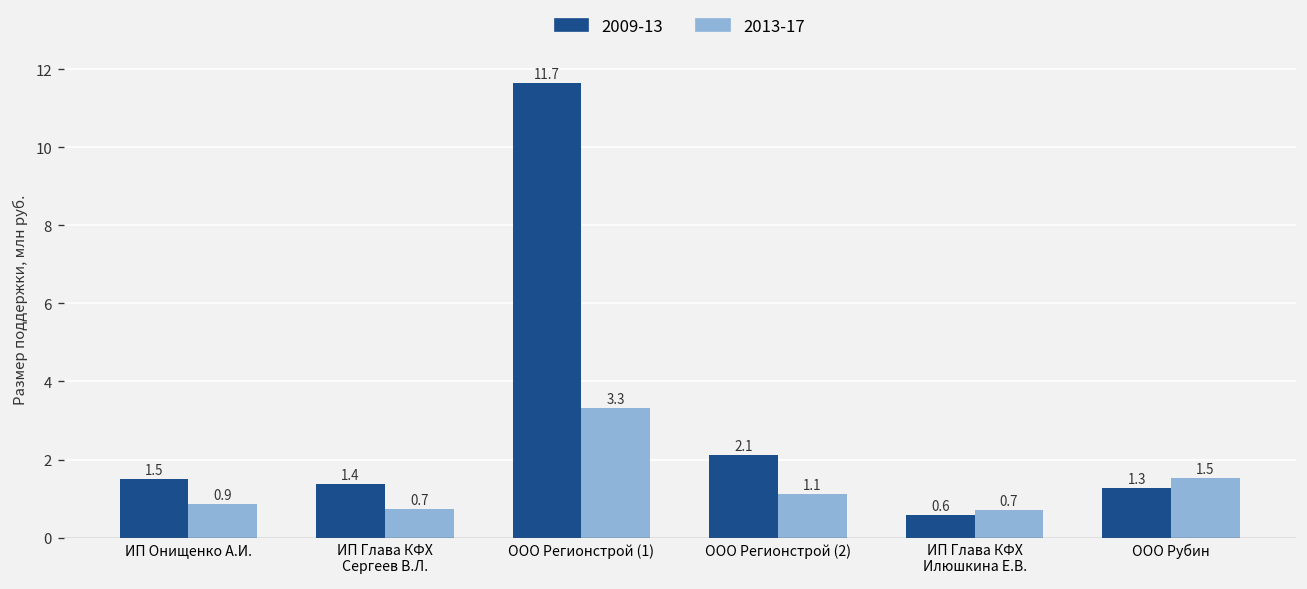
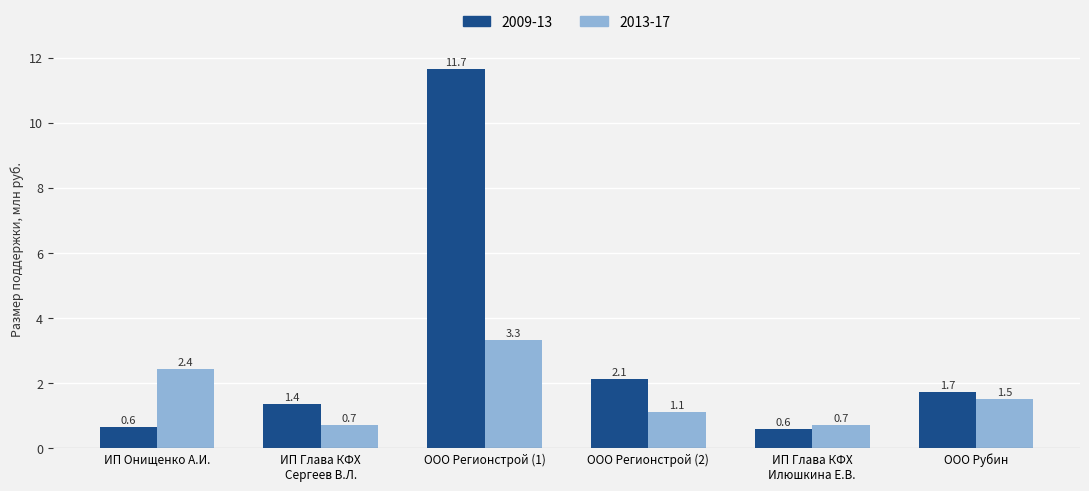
  {
    "2009-13": {
-     "ИП Онищенко А.И.": 1.5,
+     "ИП Онищенко А.И.": 0.6,
      "ИП Глава КФХ Сергеев В.Л.": 1.4,
      "ООО Регионстрой (1)": 11.7,
      "ООО Регионстрой (2)": 2.1,
      "ИП Глава КФХ Илюшкина Е.В.": 0.6,
-     "ООО Рубин": 1.3
+     "ООО Рубин": 1.7
    },
    "2013-17": {
-     "ИП Онищенко А.И.": 0.9,
+     "ИП Онищенко А.И.": 2.4,
      "ИП Глава КФХ Сергеев В.Л.": 0.7,
      "ООО Регионстрой (1)": 3.3,
      "ООО Регионстрой (2)": 1.1,
      "ИП Глава КФХ Илюшкина Е.В.": 0.7,
      "ООО Рубин": 1.5
    }
  }
